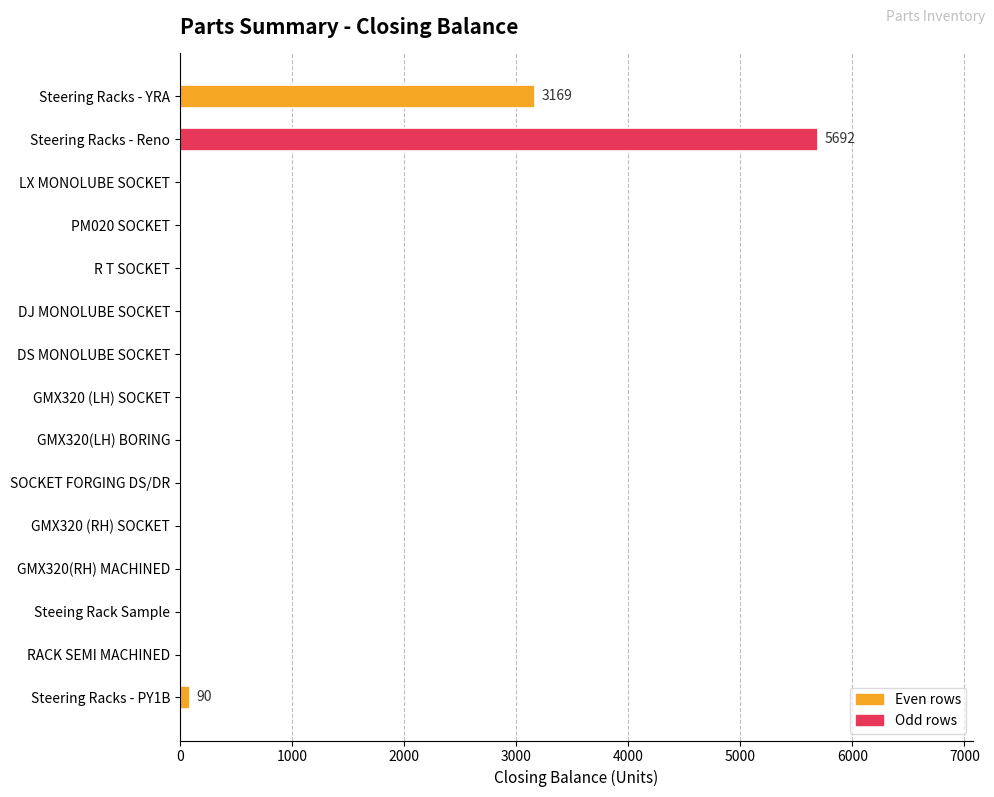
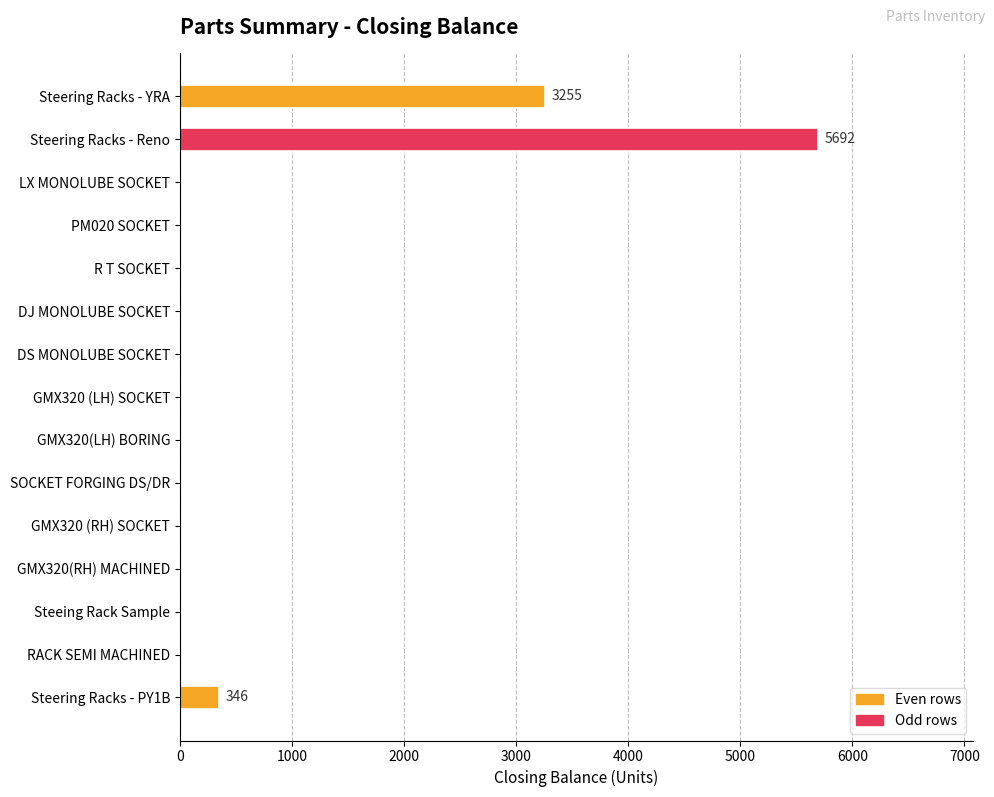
  {
-   "Steering Racks - YRA": 3169,
+   "Steering Racks - YRA": 3255,
    "Steering Racks - Reno": 5692,
-   "Steering Racks - PY1B": 90
+   "Steering Racks - PY1B": 346
  }
